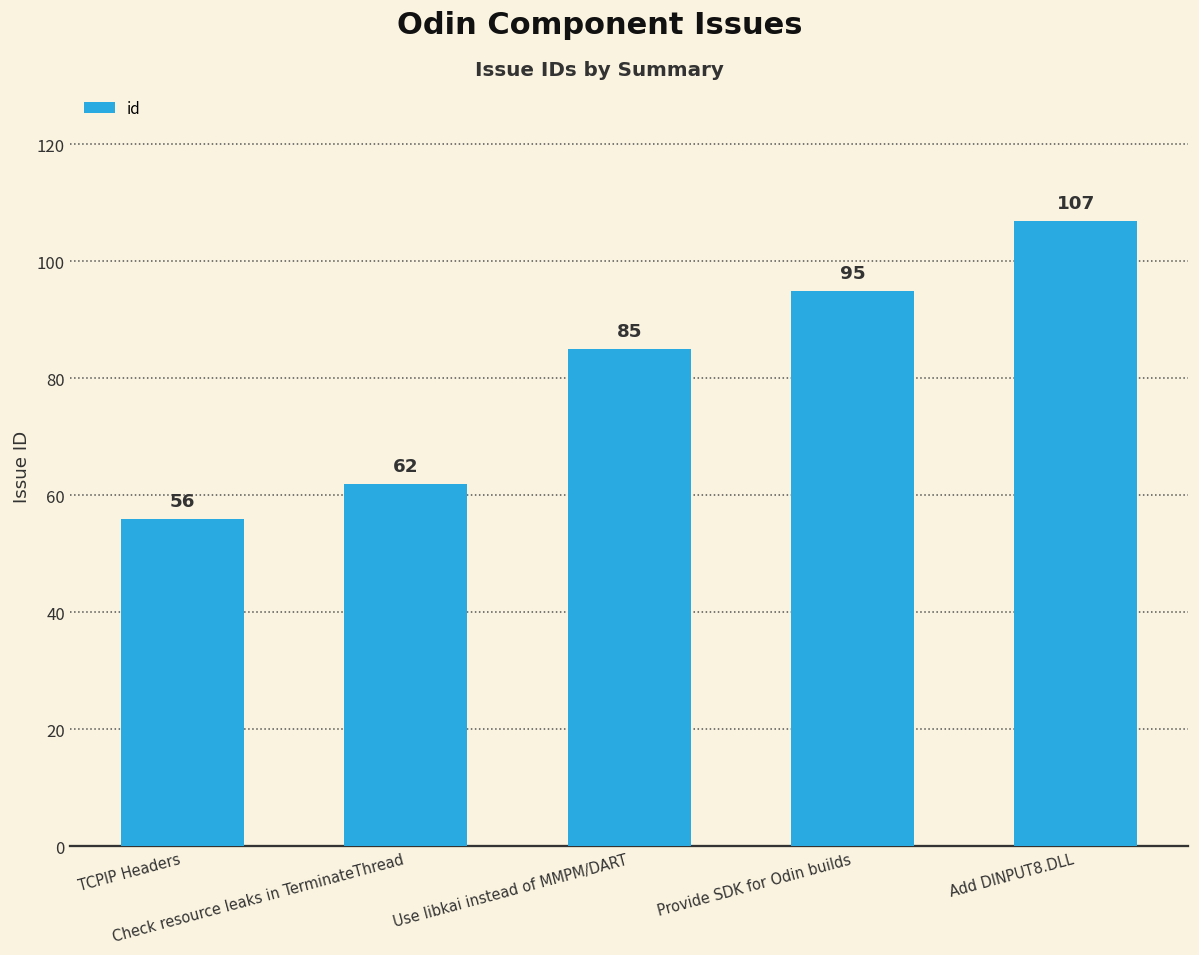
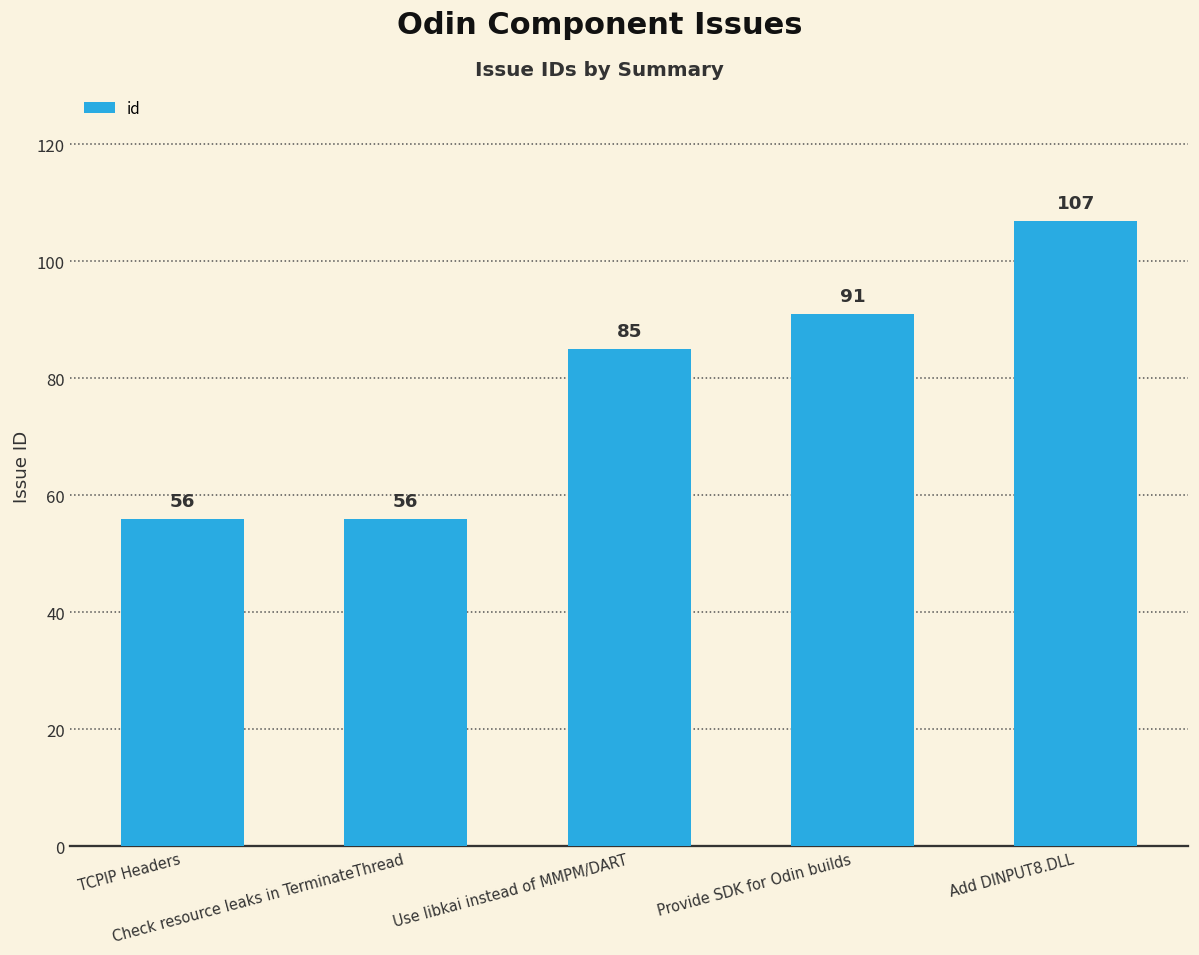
  {
    "TCPIP Headers": 56,
-   "Check resource leaks in TerminateThread": 62,
+   "Check resource leaks in TerminateThread": 56,
    "Use libkai instead of MMPM/DART": 85,
-   "Provide SDK for Odin builds": 95,
+   "Provide SDK for Odin builds": 91,
    "Add DINPUT8.DLL": 107
  }
